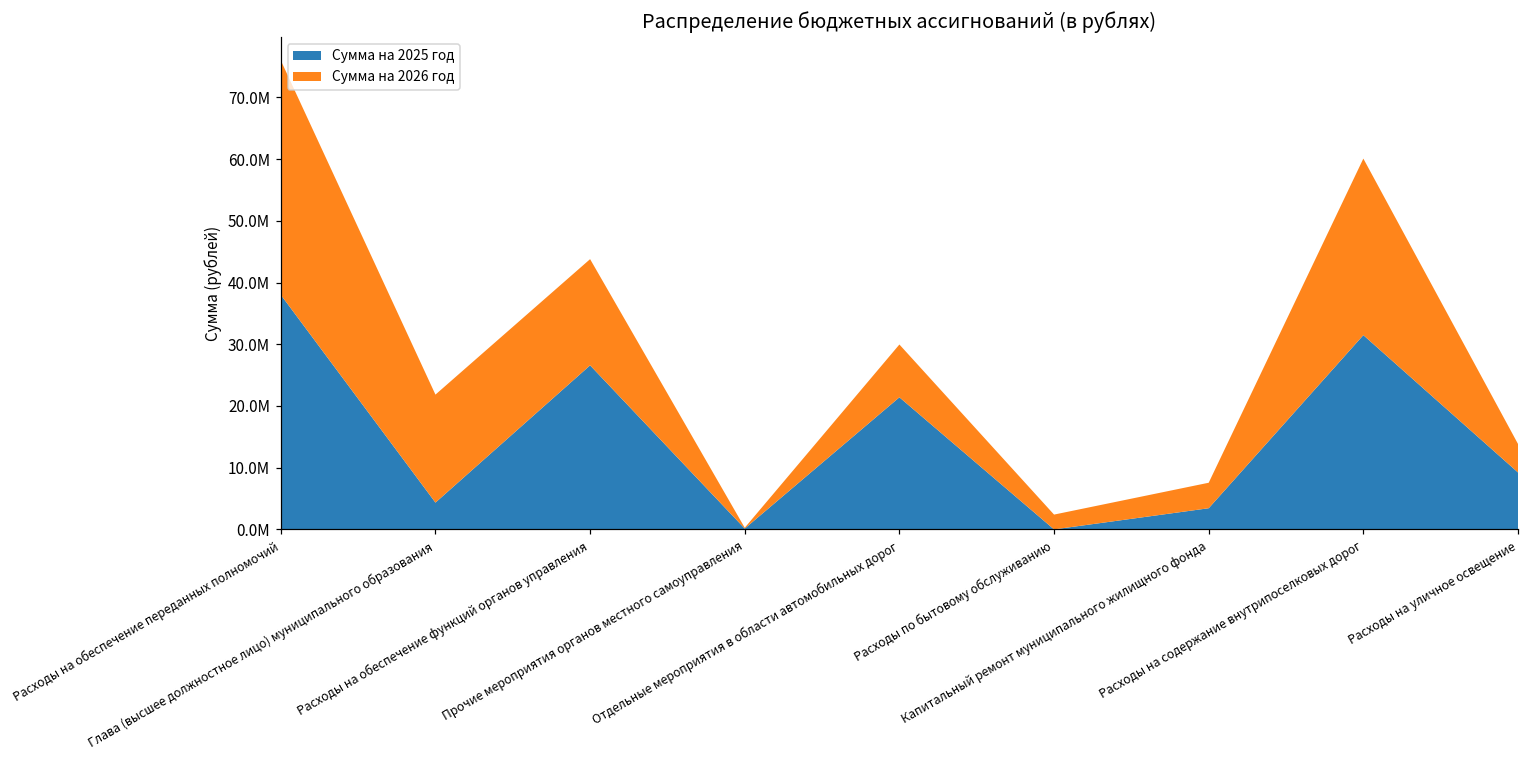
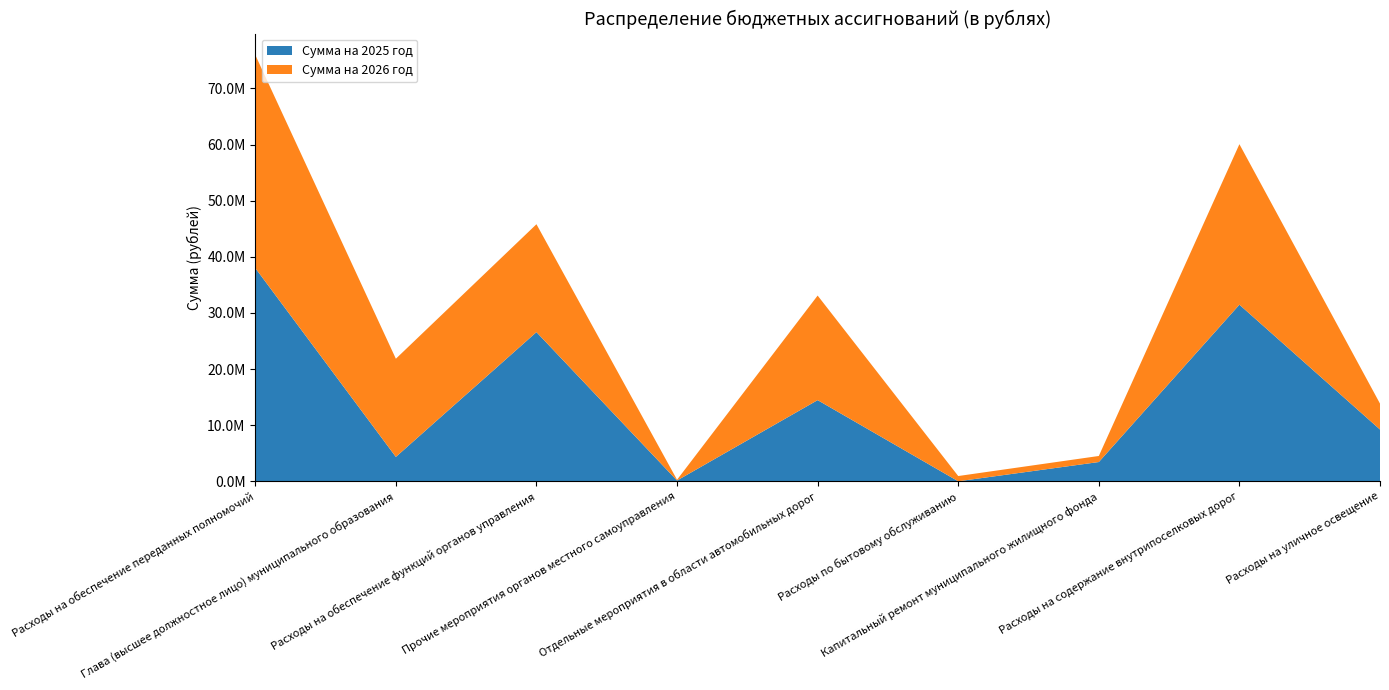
  {
    "Сумма на 2025 год": {
      "Расходы на обеспечение переданных полномочий": 38000000,
      "Глава (высшее должностное лицо) муниципального образования": 4000000,
      "Расходы на обеспечение функций органов управления": 27000000,
-     "Отдельные мероприятия в области автомобильных дорог": 21000000,
+     "Отдельные мероприятия в области автомобильных дорог": 14000000,
      "Расходы по бытовому обслуживанию": 0,
      "Капитальный ремонт муниципального жилищного фонда": 3000000,
      "Расходы на содержание внутрипоселковых дорог": 31000000,
      "Расходы на уличное освещение": 9000000
    },
    "Сумма на 2026 год": {
      "Расходы на обеспечение переданных полномочий": 38000000,
      "Глава (высшее должностное лицо) муниципального образования": 17000000,
-     "Расходы на обеспечение функций органов управления": 17000000,
-     "Отдельные мероприятия в области автомобильных дорог": 9000000,
-     "Расходы по бытовому обслуживанию": 2000000,
-     "Капитальный ремонт муниципального жилищного фонда": 4000000,
+     "Расходы на обеспечение функций органов управления": 19000000,
+     "Отдельные мероприятия в области автомобильных дорог": 19000000,
+     "Расходы по бытовому обслуживанию": 1000000,
+     "Капитальный ремонт муниципального жилищного фонда": 1000000,
      "Расходы на содержание внутрипоселковых дорог": 29000000,
      "Расходы на уличное освещение": 5000000
    }
  }
